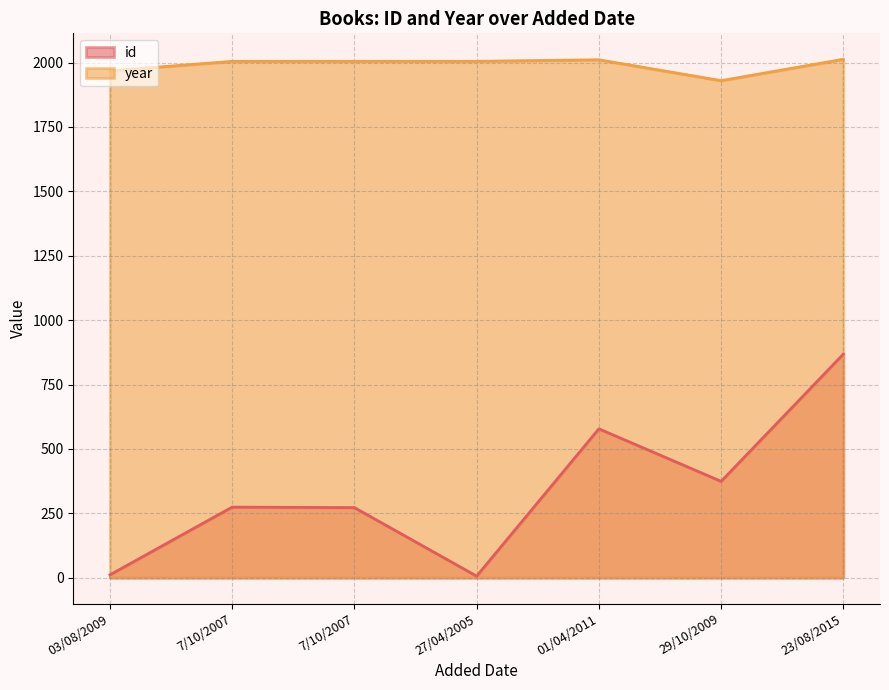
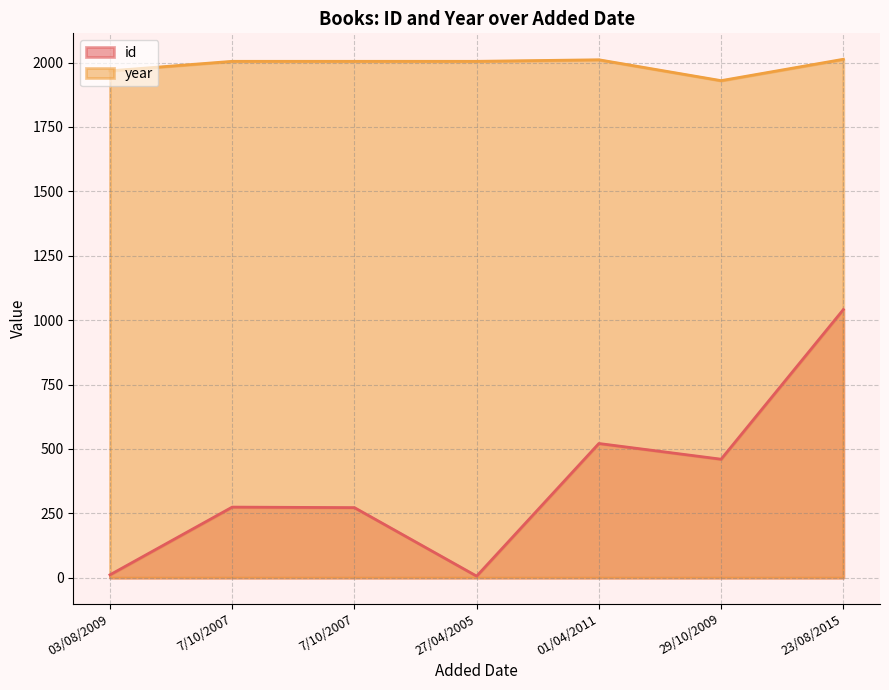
  {
    "id": {
      "03/08/2009": 10,
      "27/04/2005": 10,
-     "01/04/2011": 580,
-     "29/10/2009": 370,
-     "23/08/2015": 870
+     "01/04/2011": 520,
+     "29/10/2009": 460,
+     "23/08/2015": 1040
    },
    "year": {
      "27/04/2005": 2010,
      "01/04/2011": 2010,
      "29/10/2009": 1930,
      "23/08/2015": 2010
    }
  }
